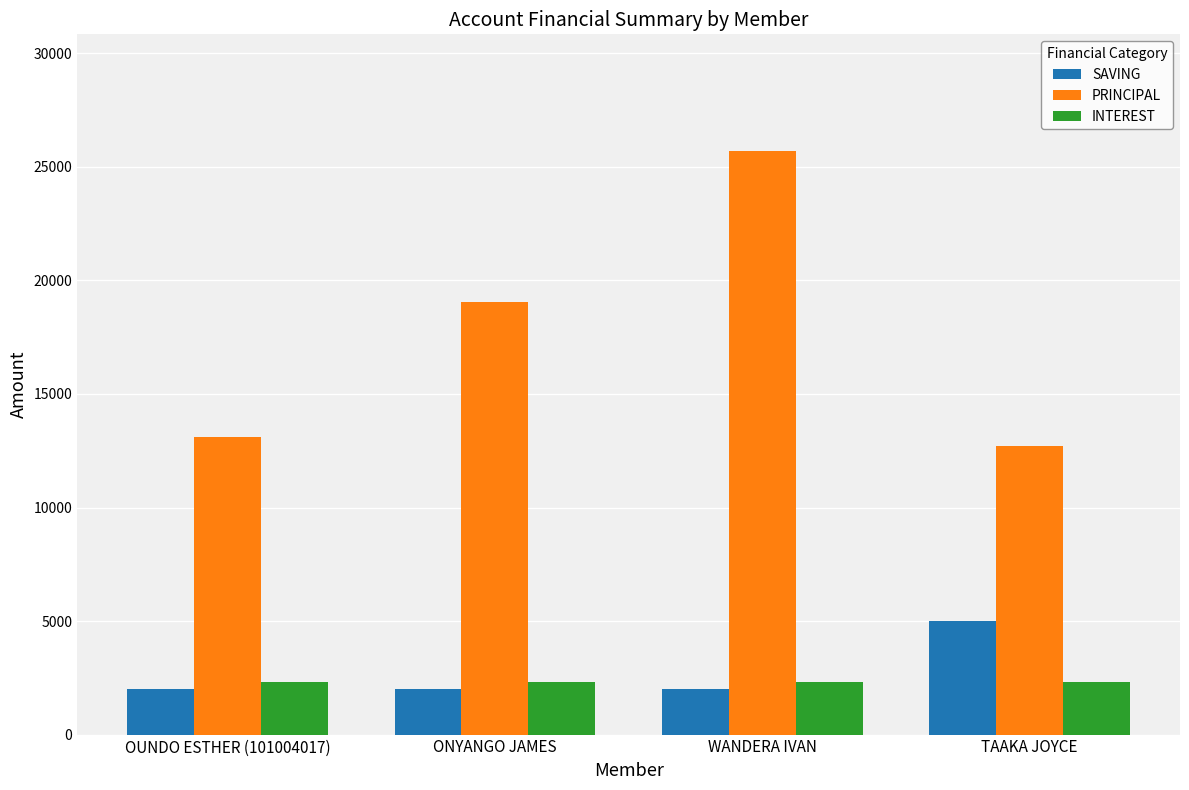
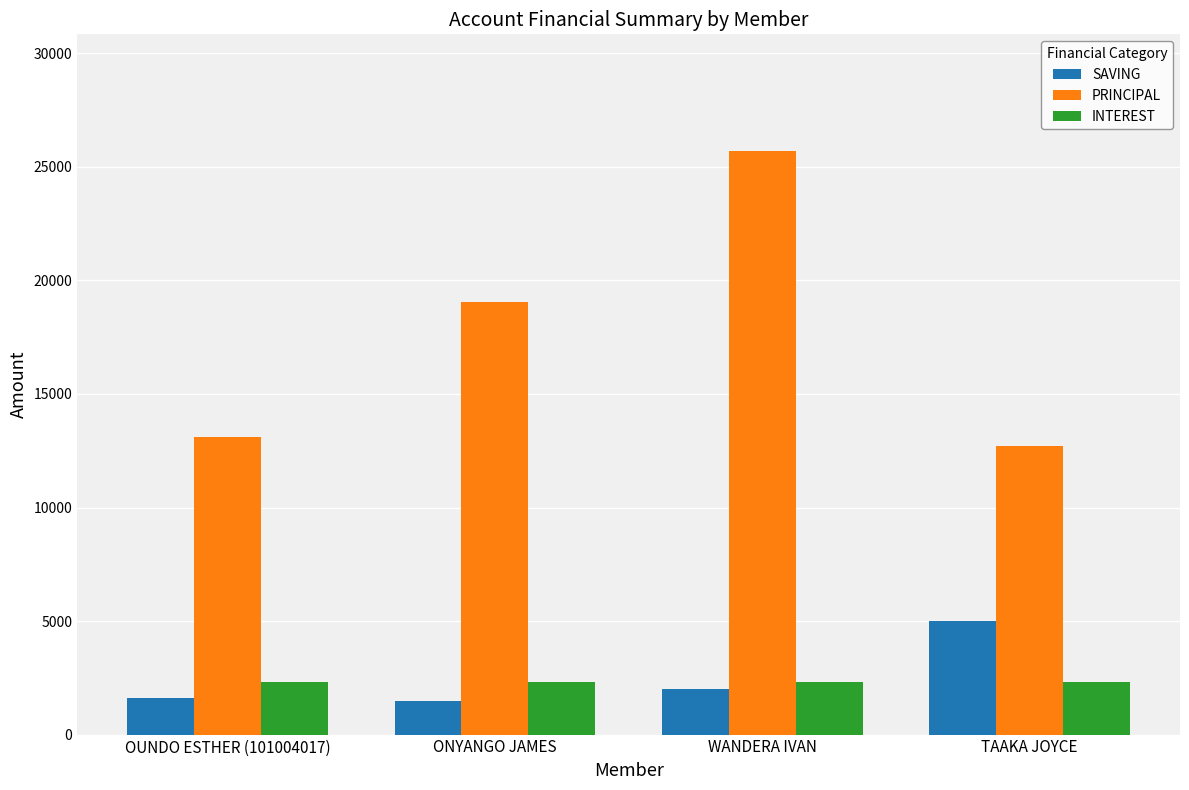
  {
    "SAVING": {
-     "OUNDO ESTHER (101004017)": 2000,
-     "ONYANGO JAMES": 2000,
+     "OUNDO ESTHER (101004017)": 1600,
+     "ONYANGO JAMES": 1500,
      "WANDERA IVAN": 2000,
      "TAAKA JOYCE": 5000
    },
    "PRINCIPAL": {
      "OUNDO ESTHER (101004017)": 13100,
      "ONYANGO JAMES": 19100,
      "WANDERA IVAN": 25700,
      "TAAKA JOYCE": 12700
    },
    "INTEREST": {
      "OUNDO ESTHER (101004017)": 2300,
      "ONYANGO JAMES": 2300,
      "WANDERA IVAN": 2300,
      "TAAKA JOYCE": 2300
    }
  }
